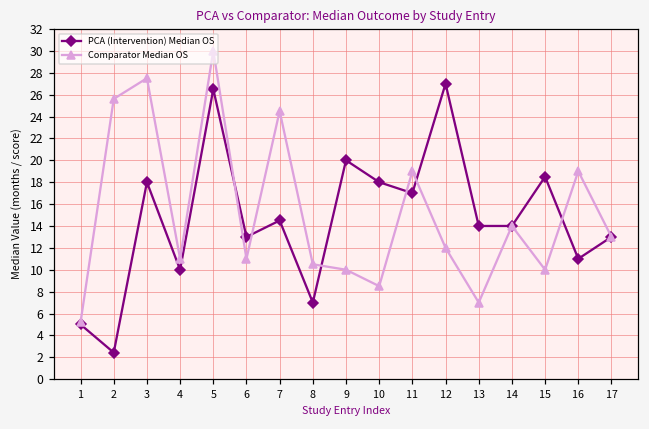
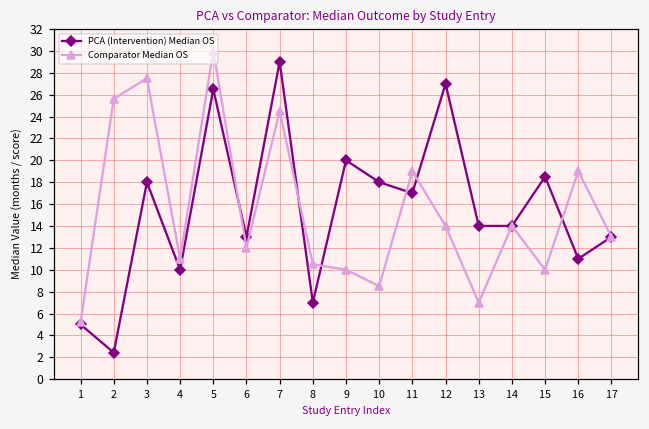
  {
    "PCA (Intervention) Median OS": {
      "2": 2,
      "3": 18,
      "4": 10,
      "5": 27,
      "6": 13,
-     "7": 15,
+     "7": 29,
      "8": 7,
      "9": 20,
      "10": 18,
      "11": 17,
      "12": 27,
      "13": 14,
      "15": 19,
      "16": 11
    },
    "Comparator Median OS": {
      "2": 26,
      "3": 28,
      "4": 11,
-     "6": 11,
+     "6": 12,
      "7": 25,
      "8": 11,
      "9": 10,
      "10": 9,
      "11": 19,
-     "12": 12,
+     "12": 14,
      "13": 7,
      "15": 10,
      "16": 19
    }
  }
